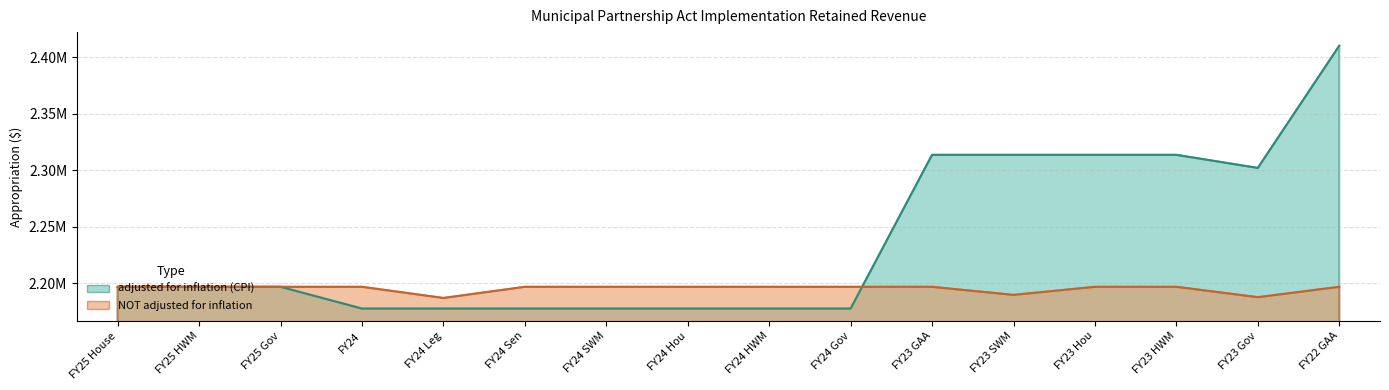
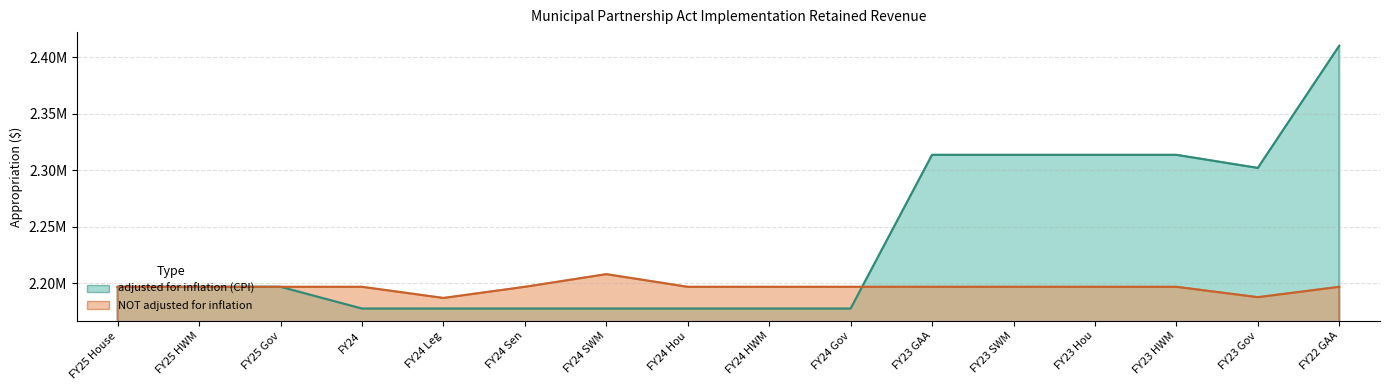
  {
    "adjusted for inflation (CPI)": {
      "FY24": 2177000,
      "FY24 Leg": 2177000,
      "FY24 Sen": 2177000,
      "FY24 SWM": 2177000,
      "FY24 Hou": 2177000,
      "FY24 HWM": 2177000,
      "FY24 Gov": 2177000,
      "FY23 GAA": 2314000,
      "FY23 SWM": 2314000,
      "FY23 Hou": 2314000,
      "FY23 HWM": 2314000,
      "FY23 Gov": 2302000,
      "FY22 GAA": 2410000
    },
    "NOT adjusted for inflation": {
      "FY24": 2197000,
      "FY24 Leg": 2187000,
      "FY24 Sen": 2197000,
-     "FY24 SWM": 2197000,
+     "FY24 SWM": 2208000,
      "FY24 Hou": 2197000,
      "FY24 HWM": 2197000,
      "FY24 Gov": 2197000,
      "FY23 GAA": 2197000,
-     "FY23 SWM": 2190000,
+     "FY23 SWM": 2197000,
      "FY23 Hou": 2197000,
      "FY23 HWM": 2197000,
      "FY23 Gov": 2188000,
      "FY22 GAA": 2197000
    }
  }
